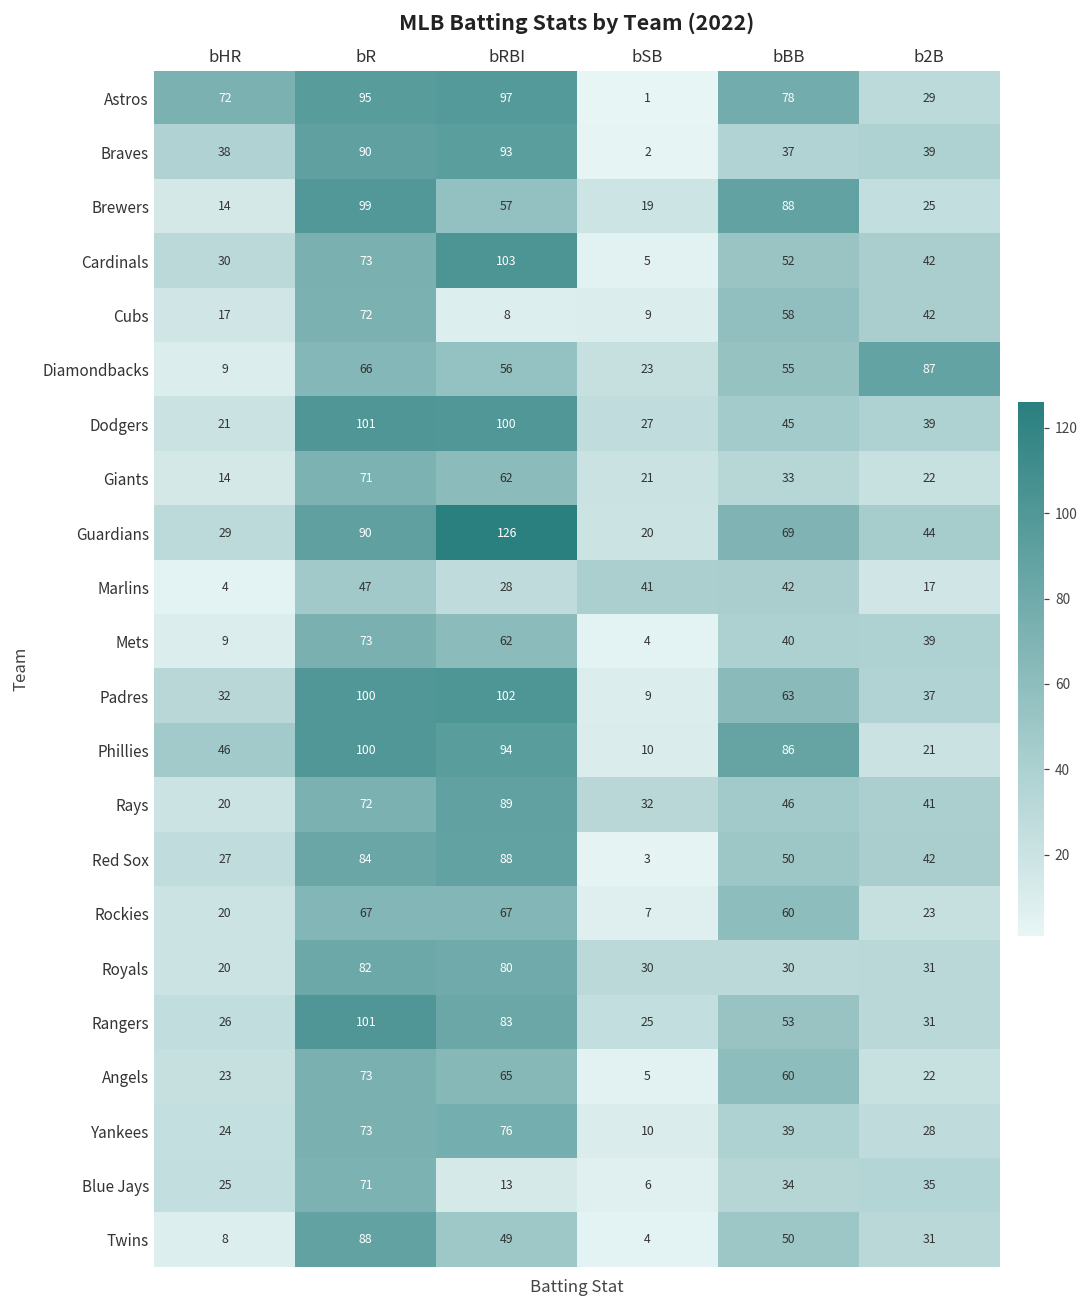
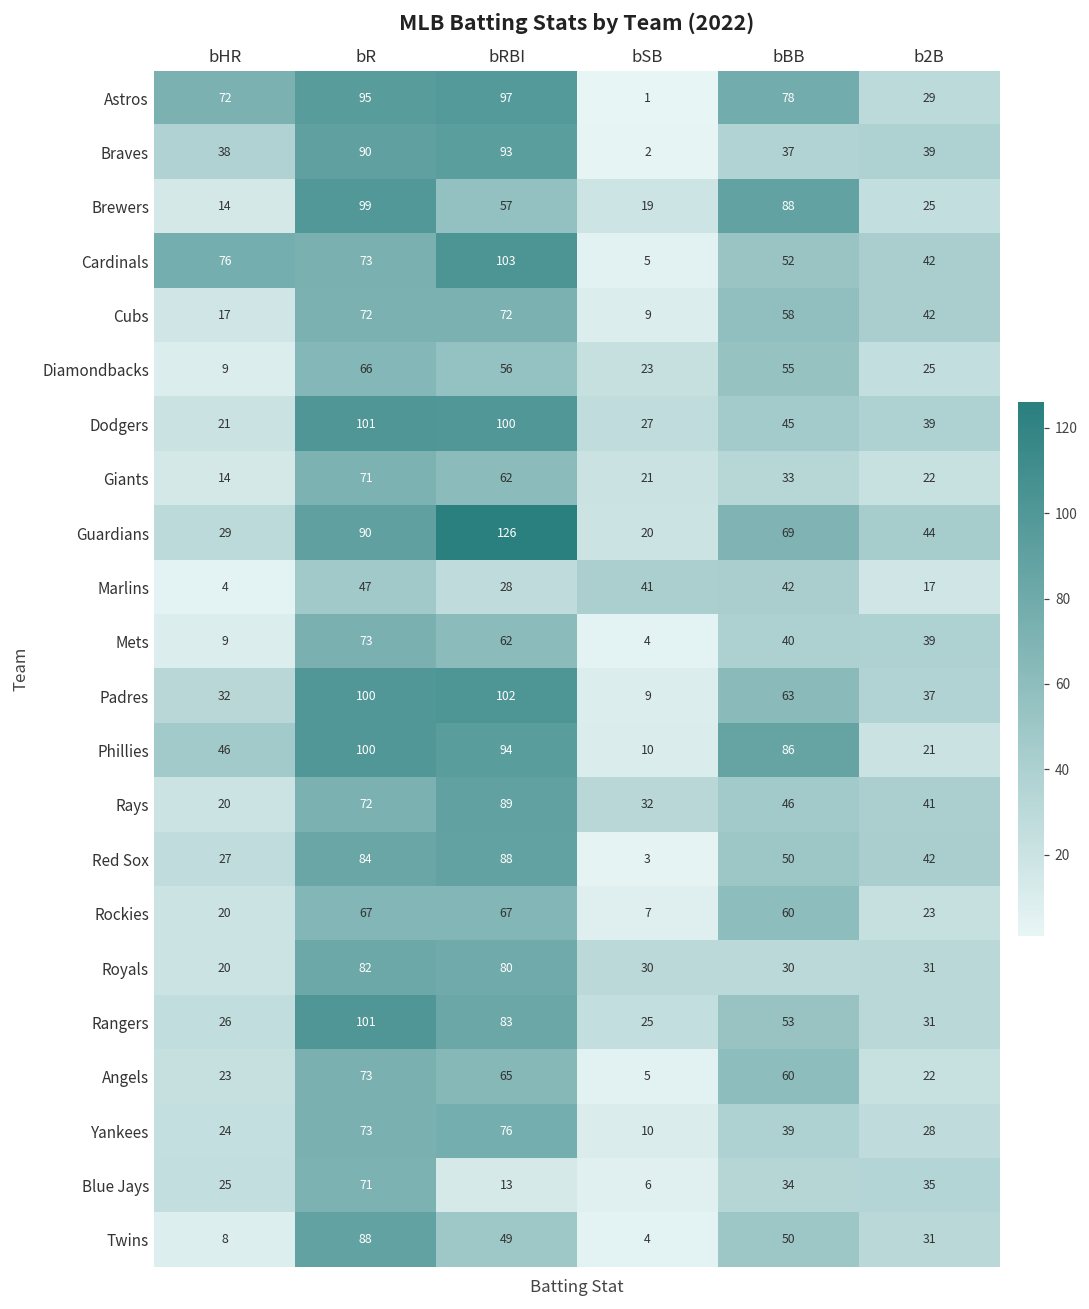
  {
    "Astros": {
      "bHR": 72,
      "bR": 95,
      "bRBI": 97,
      "bSB": 1,
      "bBB": 78,
      "b2B": 29
    },
    "Braves": {
      "bHR": 38,
      "bR": 90,
      "bRBI": 93,
      "bSB": 2,
      "bBB": 37,
      "b2B": 39
    },
    "Brewers": {
      "bHR": 14,
      "bR": 99,
      "bRBI": 57,
      "bSB": 19,
      "bBB": 88,
      "b2B": 25
    },
    "Cardinals": {
-     "bHR": 30,
+     "bHR": 76,
      "bR": 73,
      "bRBI": 103,
      "bSB": 5,
      "bBB": 52,
      "b2B": 42
    },
    "Cubs": {
      "bHR": 17,
      "bR": 72,
-     "bRBI": 8,
+     "bRBI": 72,
      "bSB": 9,
      "bBB": 58,
      "b2B": 42
    },
    "Diamondbacks": {
      "bHR": 9,
      "bR": 66,
      "bRBI": 56,
      "bSB": 23,
      "bBB": 55,
-     "b2B": 87
+     "b2B": 25
    },
    "Dodgers": {
      "bHR": 21,
      "bR": 101,
      "bRBI": 100,
      "bSB": 27,
      "bBB": 45,
      "b2B": 39
    },
    "Giants": {
      "bHR": 14,
      "bR": 71,
      "bRBI": 62,
      "bSB": 21,
      "bBB": 33,
      "b2B": 22
    },
    "Guardians": {
      "bHR": 29,
      "bR": 90,
      "bRBI": 126,
      "bSB": 20,
      "bBB": 69,
      "b2B": 44
    },
    "Marlins": {
      "bHR": 4,
      "bR": 47,
      "bRBI": 28,
      "bSB": 41,
      "bBB": 42,
      "b2B": 17
    },
    "Mets": {
      "bHR": 9,
      "bR": 73,
      "bRBI": 62,
      "bSB": 4,
      "bBB": 40,
      "b2B": 39
    },
    "Padres": {
      "bHR": 32,
      "bR": 100,
      "bRBI": 102,
      "bSB": 9,
      "bBB": 63,
      "b2B": 37
    },
    "Phillies": {
      "bHR": 46,
      "bR": 100,
      "bRBI": 94,
      "bSB": 10,
      "bBB": 86,
      "b2B": 21
    },
    "Rays": {
      "bHR": 20,
      "bR": 72,
      "bRBI": 89,
      "bSB": 32,
      "bBB": 46,
      "b2B": 41
    },
    "Red Sox": {
      "bHR": 27,
      "bR": 84,
      "bRBI": 88,
      "bSB": 3,
      "bBB": 50,
      "b2B": 42
    },
    "Rockies": {
      "bHR": 20,
      "bR": 67,
      "bRBI": 67,
      "bSB": 7,
      "bBB": 60,
      "b2B": 23
    },
    "Royals": {
      "bHR": 20,
      "bR": 82,
      "bRBI": 80,
      "bSB": 30,
      "bBB": 30,
      "b2B": 31
    },
    "Rangers": {
      "bHR": 26,
      "bR": 101,
      "bRBI": 83,
      "bSB": 25,
      "bBB": 53,
      "b2B": 31
    },
    "Angels": {
      "bHR": 23,
      "bR": 73,
      "bRBI": 65,
      "bSB": 5,
      "bBB": 60,
      "b2B": 22
    },
    "Yankees": {
      "bHR": 24,
      "bR": 73,
      "bRBI": 76,
      "bSB": 10,
      "bBB": 39,
      "b2B": 28
    },
    "Blue Jays": {
      "bHR": 25,
      "bR": 71,
      "bRBI": 13,
      "bSB": 6,
      "bBB": 34,
      "b2B": 35
    },
    "Twins": {
      "bHR": 8,
      "bR": 88,
      "bRBI": 49,
      "bSB": 4,
      "bBB": 50,
      "b2B": 31
    }
  }
